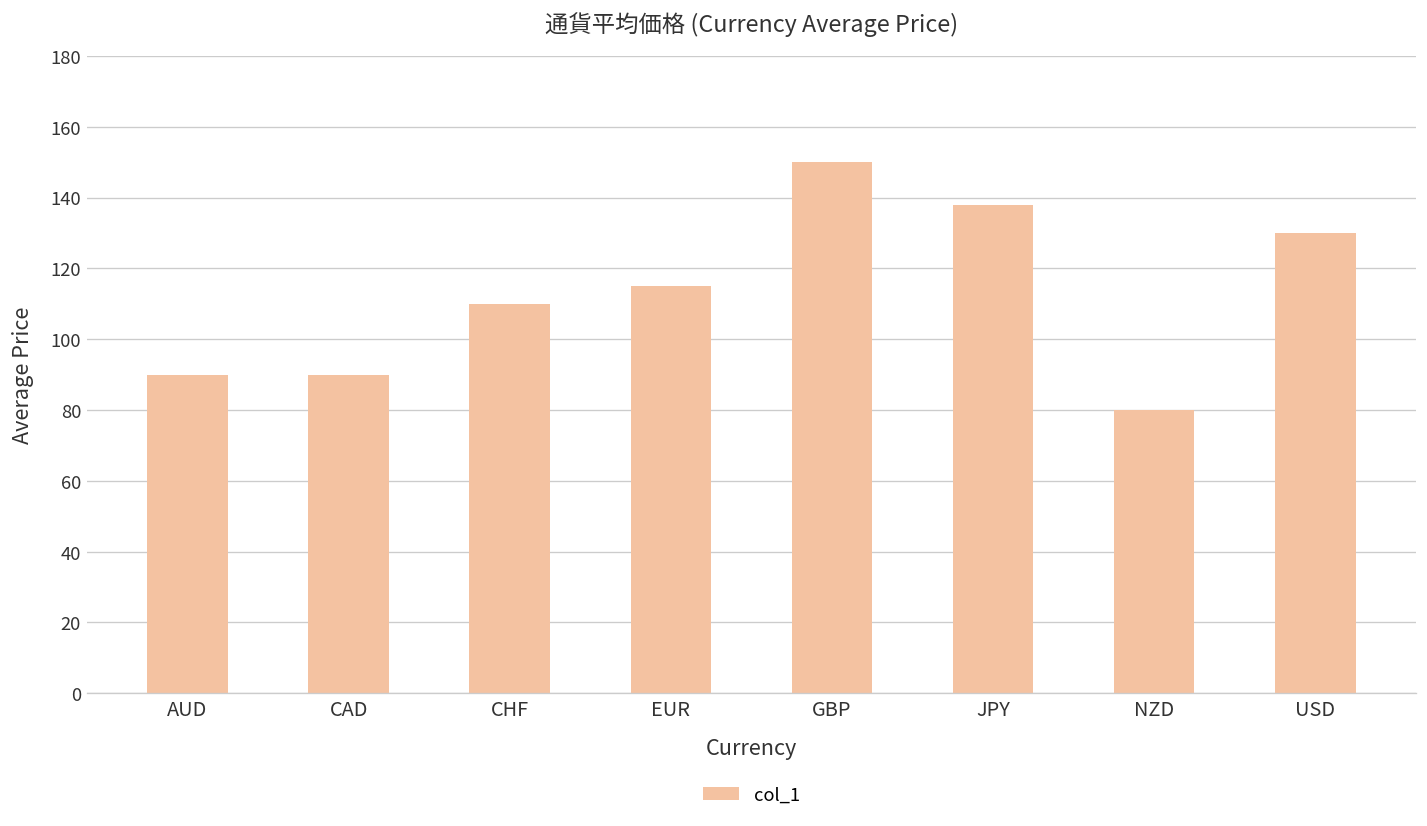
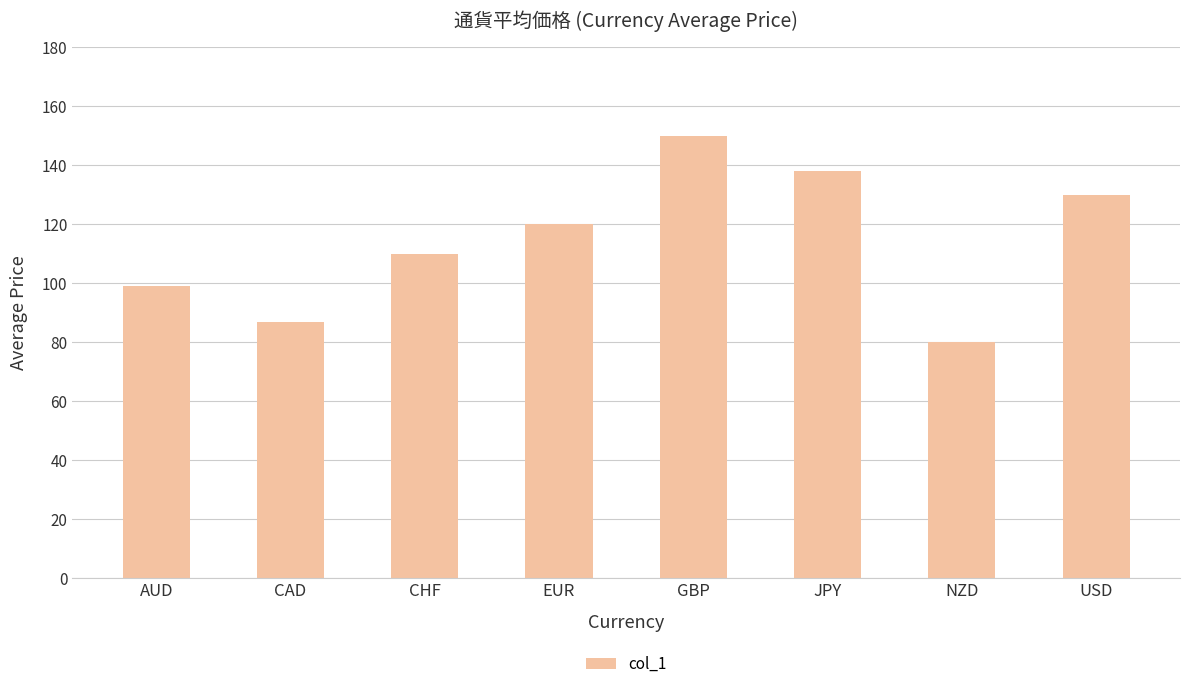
  {
-   "AUD": 90,
-   "CAD": 90,
+   "AUD": 99,
+   "CAD": 87,
    "CHF": 110,
-   "EUR": 115,
+   "EUR": 120,
    "GBP": 150,
    "JPY": 138,
    "NZD": 80,
    "USD": 130
  }
